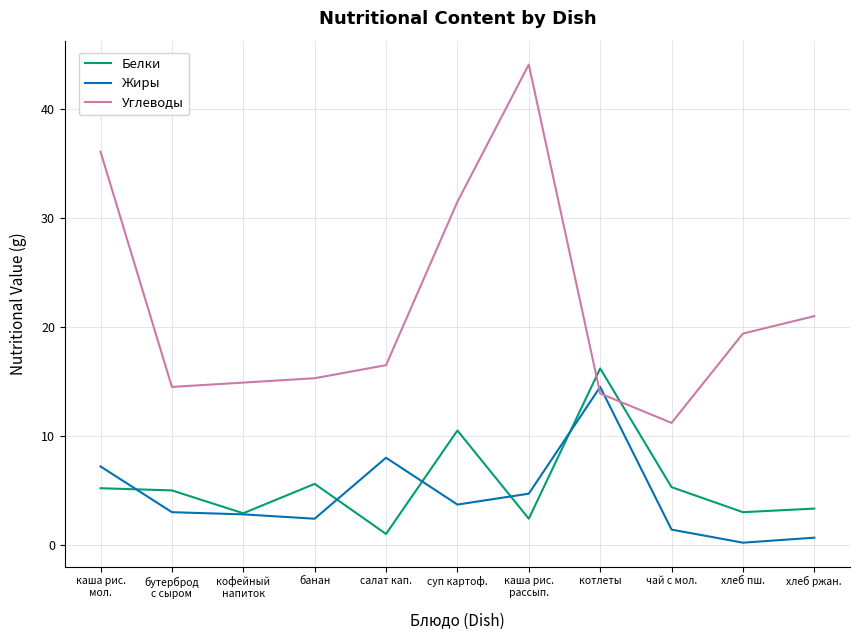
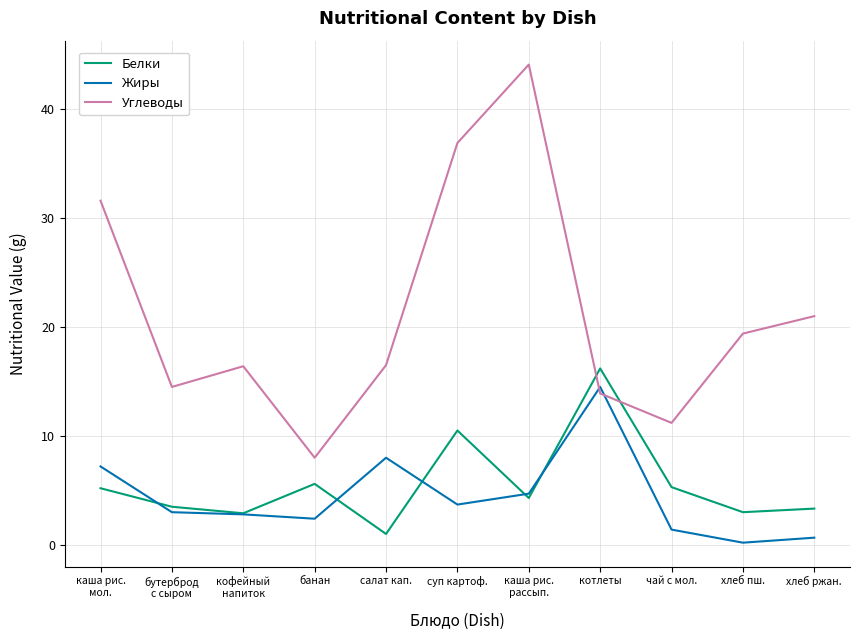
  {
    "Белки": {
      "каша рис. мол.": 5.2,
-     "бутерброд с сыром": 5.0,
+     "бутерброд с сыром": 3.5,
      "банан": 5.6,
      "салат кап.": 1.0,
      "суп картоф.": 10.5,
-     "каша рис. рассып.": 2.4,
+     "каша рис. рассып.": 4.3,
      "котлеты": 16.2,
      "чай с мол.": 5.3,
      "хлеб пш.": 3.0,
      "хлеб ржан.": 3.3
    },
    "Жиры": {
      "каша рис. мол.": 7.2,
      "бутерброд с сыром": 3.0,
      "банан": 2.4,
      "салат кап.": 8.0,
      "суп картоф.": 3.7,
      "каша рис. рассып.": 4.7,
      "котлеты": 14.5,
      "чай с мол.": 1.4,
      "хлеб пш.": 0.2,
      "хлеб ржан.": 0.7
    },
    "Углеводы": {
-     "каша рис. мол.": 36.1,
+     "каша рис. мол.": 31.6,
      "бутерброд с сыром": 14.5,
-     "кофейный напиток": 14.9,
-     "банан": 15.3,
+     "кофейный напиток": 16.4,
+     "банан": 8.0,
      "салат кап.": 16.5,
-     "суп картоф.": 31.5,
+     "суп картоф.": 36.9,
      "каша рис. рассып.": 44.1,
      "котлеты": 13.9,
      "чай с мол.": 11.2,
      "хлеб пш.": 19.4,
      "хлеб ржан.": 21.0
    }
  }
